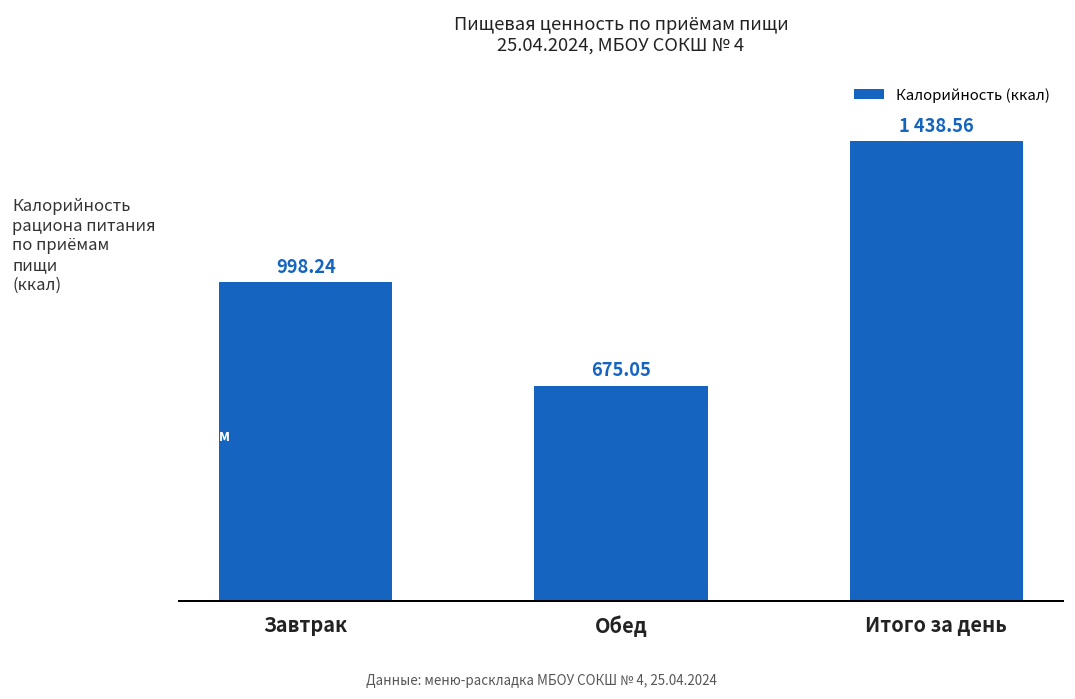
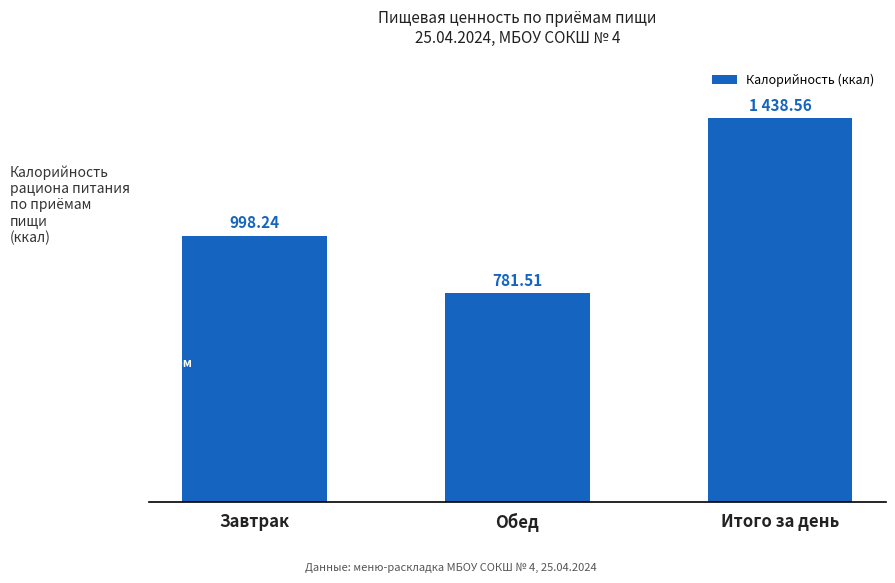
  {
    "Завтрак": 998.24,
-   "Обед": 675.05
+   "Обед": 781.51
  }
